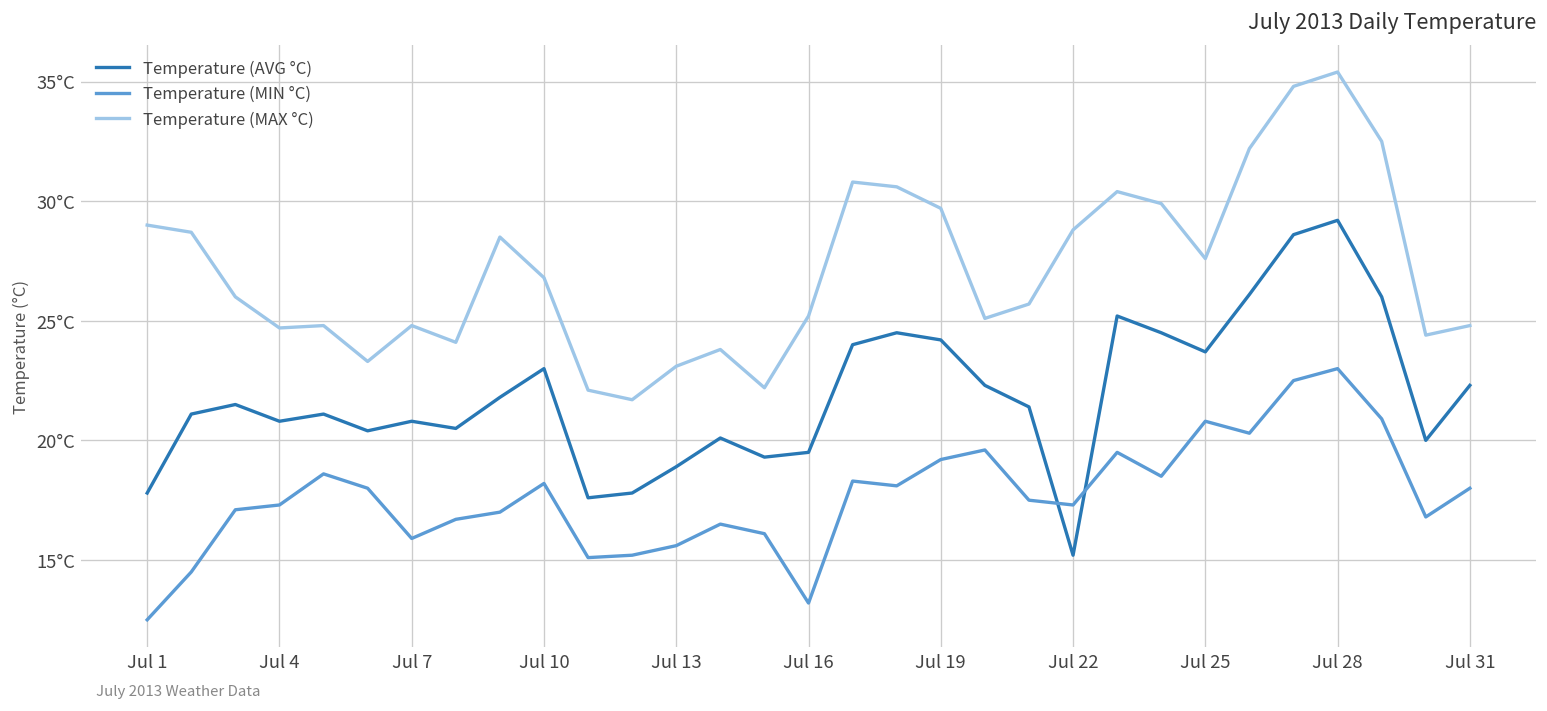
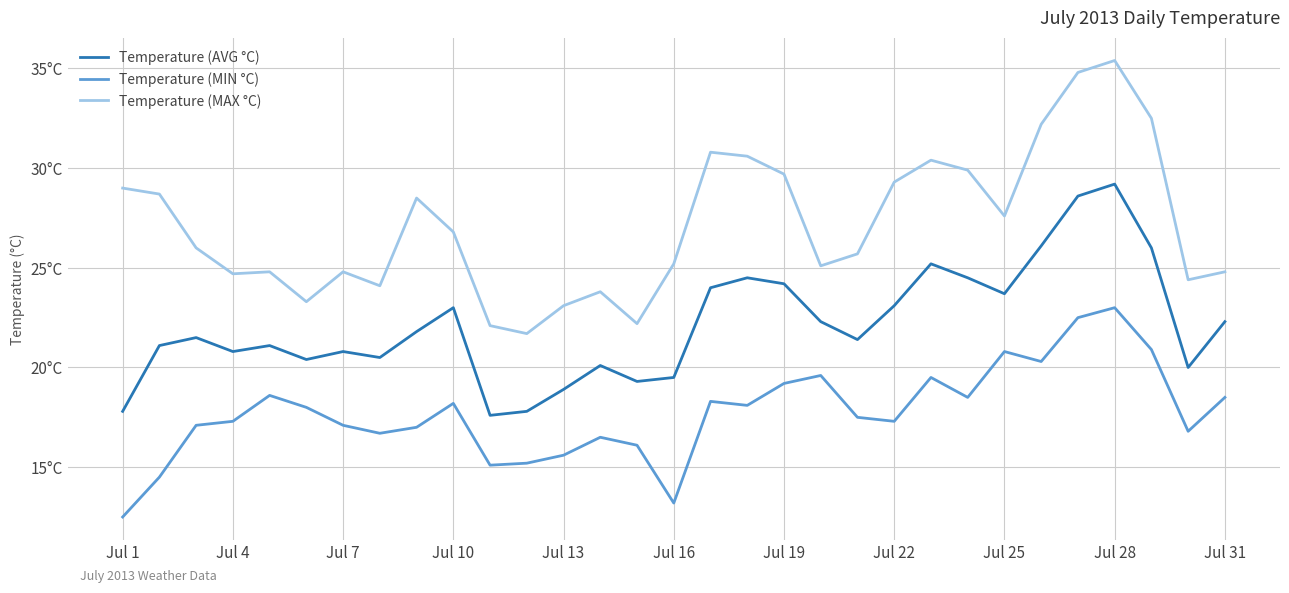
  {
    "Temperature (AVG °C)": {
      "Jul 1": "17.8°C",
      "Jul 4": "20.8°C",
      "Jul 7": "20.8°C",
      "Jul 10": "23.0°C",
      "Jul 13": "18.9°C",
      "Jul 16": "19.5°C",
      "Jul 19": "24.2°C",
-     "Jul 22": "15.2°C",
+     "Jul 22": "23.1°C",
      "Jul 25": "23.7°C",
      "Jul 28": "29.2°C",
      "Jul 31": "22.3°C"
    },
    "Temperature (MIN °C)": {
      "Jul 1": "12.5°C",
      "Jul 4": "17.3°C",
-     "Jul 7": "15.9°C",
+     "Jul 7": "17.1°C",
      "Jul 10": "18.2°C",
      "Jul 13": "15.6°C",
      "Jul 16": "13.2°C",
      "Jul 19": "19.2°C",
      "Jul 22": "17.3°C",
      "Jul 25": "20.8°C",
      "Jul 28": "23.0°C",
-     "Jul 31": "18.0°C"
+     "Jul 31": "18.5°C"
    },
    "Temperature (MAX °C)": {
      "Jul 1": "29.0°C",
      "Jul 4": "24.7°C",
      "Jul 7": "24.8°C",
      "Jul 10": "26.8°C",
      "Jul 13": "23.1°C",
      "Jul 16": "25.2°C",
      "Jul 19": "29.7°C",
-     "Jul 22": "28.8°C",
+     "Jul 22": "29.3°C",
      "Jul 25": "27.6°C",
      "Jul 28": "35.4°C",
      "Jul 31": "24.8°C"
    }
  }
